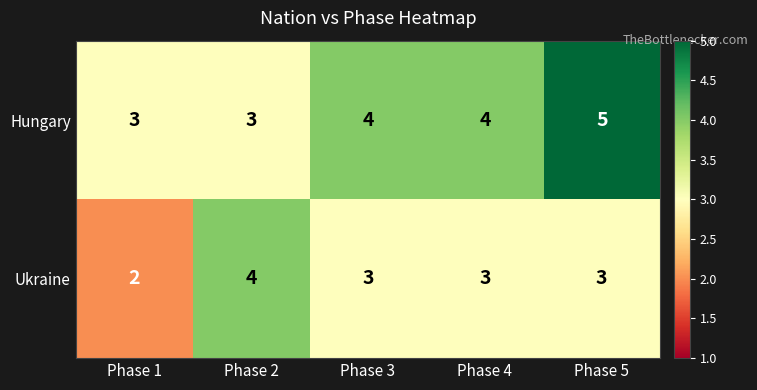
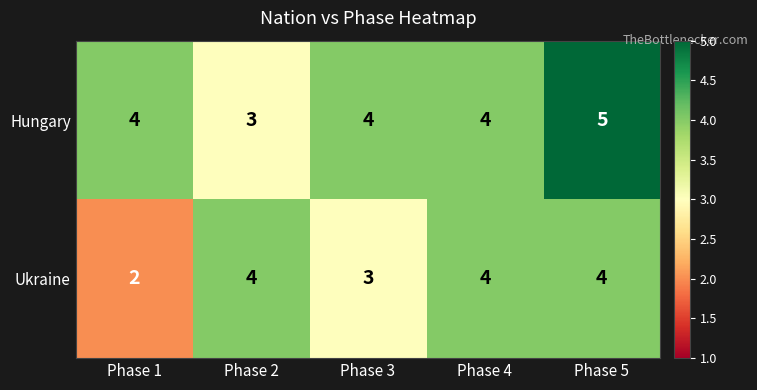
  {
    "Hungary": {
-     "Phase 1": 3,
+     "Phase 1": 4,
      "Phase 2": 3,
      "Phase 3": 4,
      "Phase 4": 4,
      "Phase 5": 5
    },
    "Ukraine": {
      "Phase 1": 2,
      "Phase 2": 4,
      "Phase 3": 3,
-     "Phase 4": 3,
-     "Phase 5": 3
+     "Phase 4": 4,
+     "Phase 5": 4
    }
  }
